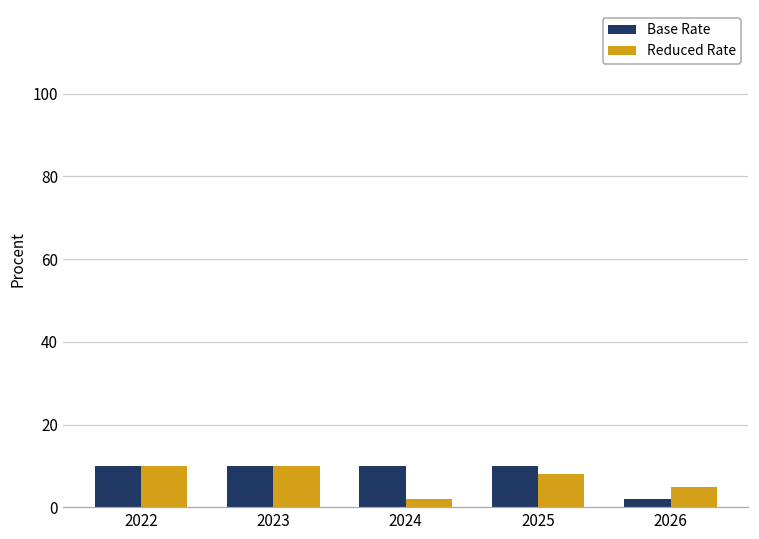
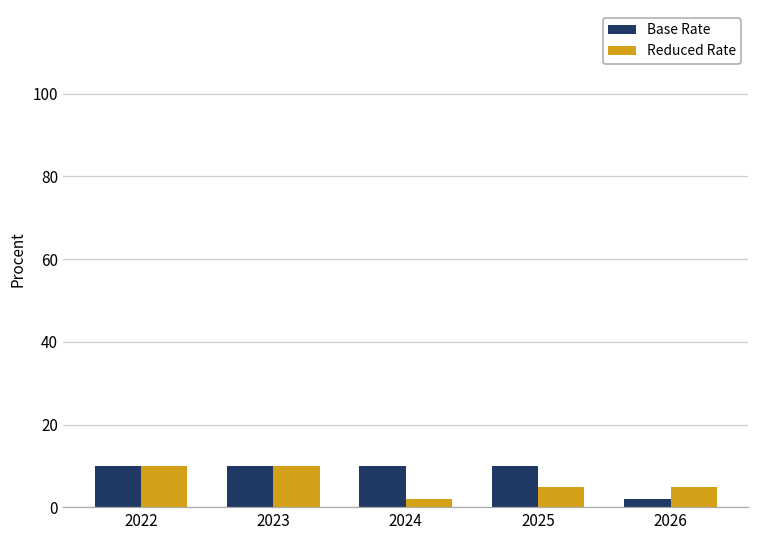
  {
    "Base Rate": {
      "2022": 10,
      "2023": 10,
      "2024": 10,
      "2025": 10,
      "2026": 2
    },
    "Reduced Rate": {
      "2022": 10,
      "2023": 10,
      "2024": 2,
-     "2025": 8,
+     "2025": 5,
      "2026": 5
    }
  }
